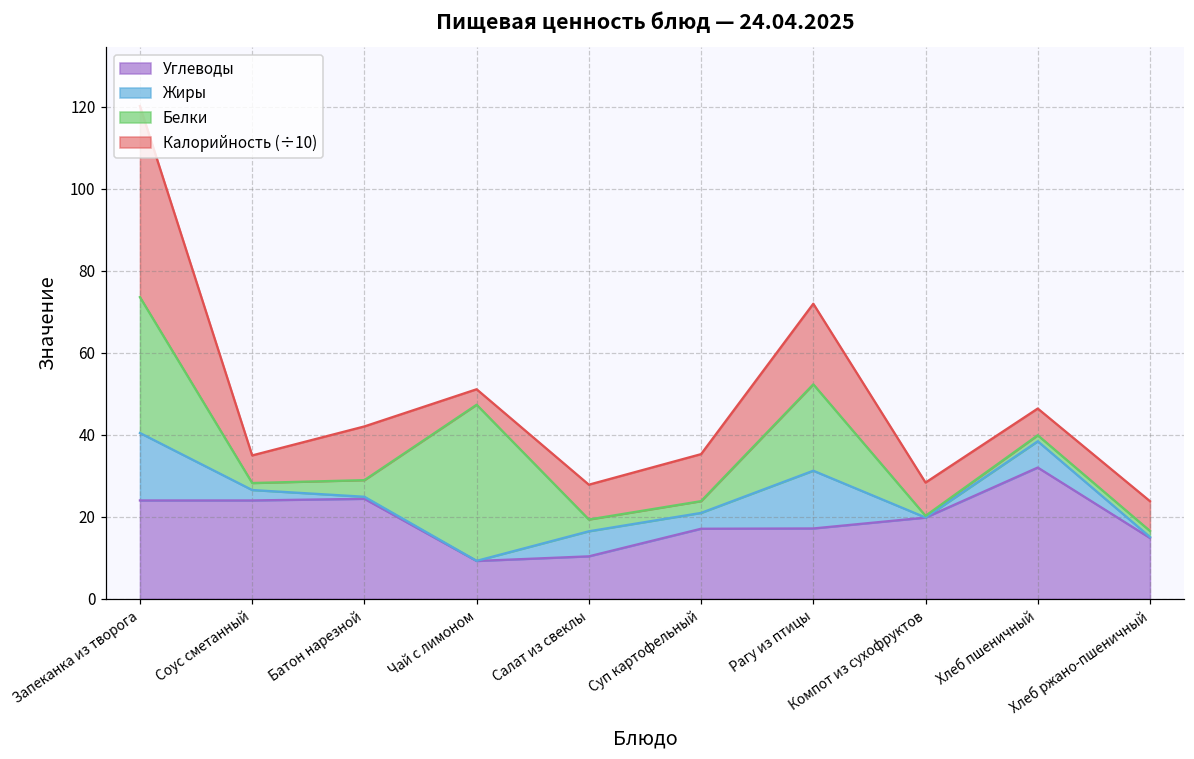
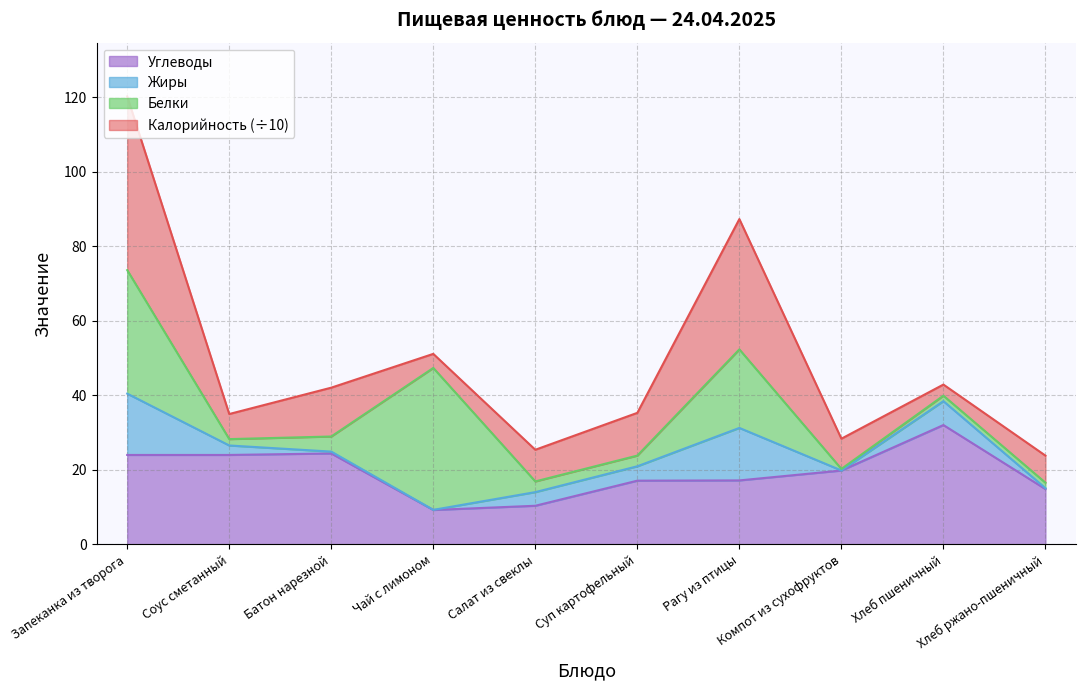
  {
    "Углеводы": {
      "Запеканка из творога": 24,
      "Соус сметанный": 24,
      "Салат из свеклы": 10,
      "Суп картофельный": 17,
      "Рагу из птицы": 17,
      "Хлеб пшеничный": 32
    },
    "Жиры": {
      "Запеканка из творога": 16,
      "Соус сметанный": 3,
-     "Салат из свеклы": 6,
+     "Салат из свеклы": 4,
      "Суп картофельный": 4,
      "Рагу из птицы": 14,
      "Хлеб пшеничный": 6
    },
    "Белки": {
      "Запеканка из творога": 33,
      "Соус сметанный": 2,
      "Батон нарезной": 4,
      "Чай с лимоном": 38,
      "Салат из свеклы": 3,
      "Суп картофельный": 3,
      "Рагу из птицы": 21,
      "Хлеб пшеничный": 1,
      "Хлеб ржано-пшеничный": 1
    },
    "Калорийность (÷10)": {
      "Соус сметанный": 7,
      "Батон нарезной": 13,
      "Чай с лимоном": 4,
      "Салат из свеклы": 8,
      "Суп картофельный": 11,
-     "Рагу из птицы": 20,
+     "Рагу из птицы": 35,
      "Компот из сухофруктов": 8,
-     "Хлеб пшеничный": 7,
+     "Хлеб пшеничный": 3,
      "Хлеб ржано-пшеничный": 7
    }
  }
